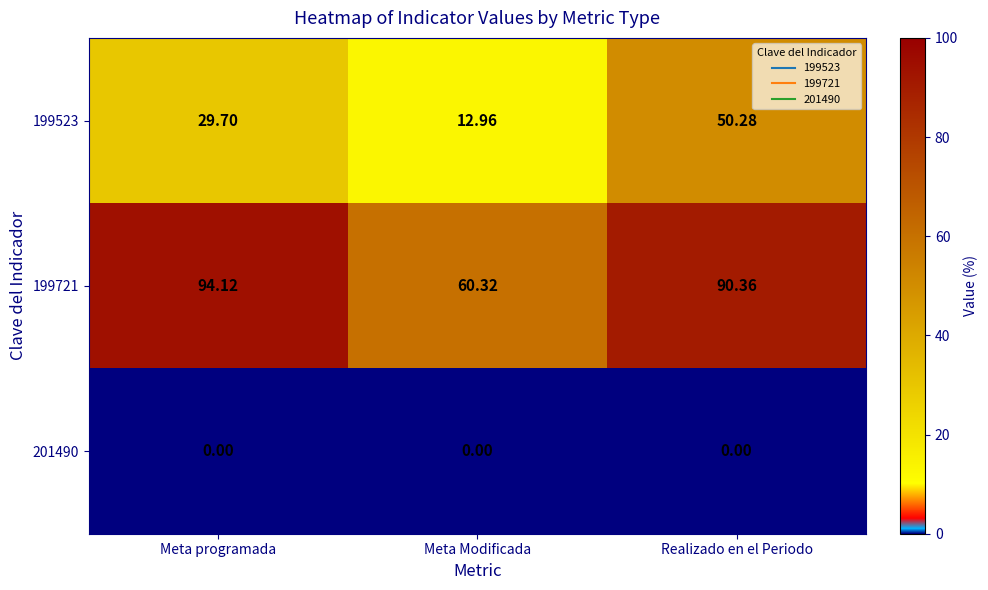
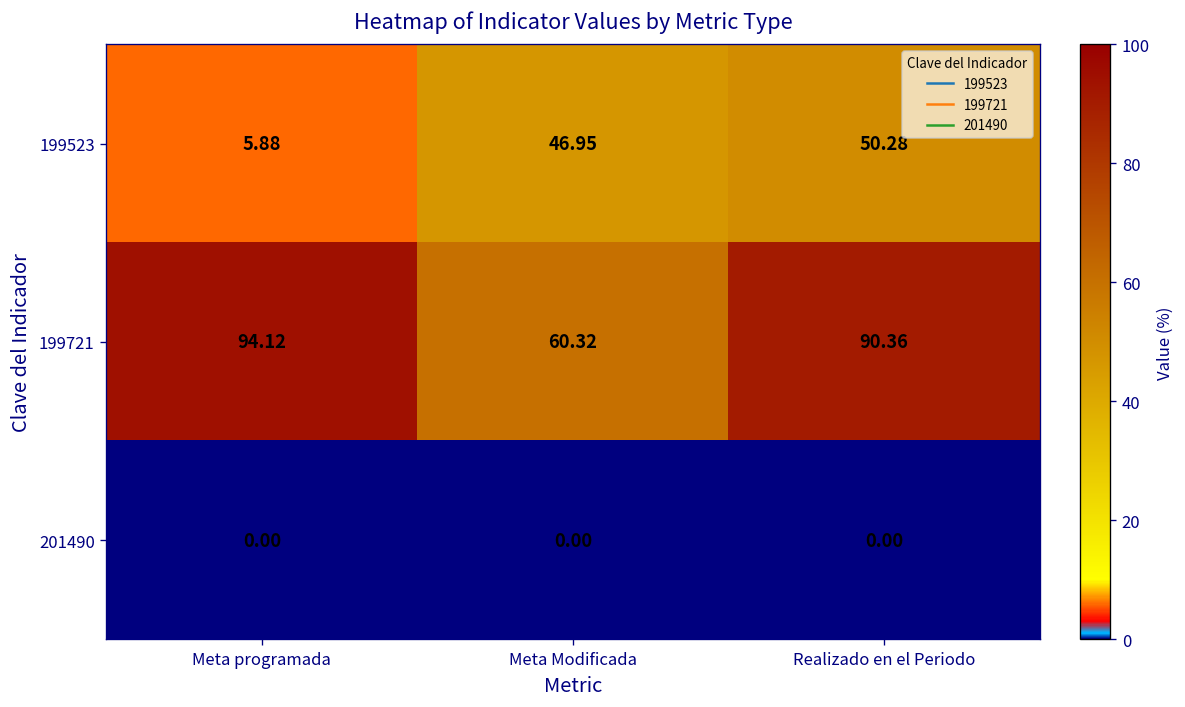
  {
    "199523": {
-     "Meta programada": 29.70,
-     "Meta Modificada": 12.96,
+     "Meta programada": 5.88,
+     "Meta Modificada": 46.95,
      "Realizado en el Periodo": 50.28
    },
    "199721": {
      "Meta programada": 94.12,
      "Meta Modificada": 60.32,
      "Realizado en el Periodo": 90.36
    },
    "201490": {
      "Meta programada": 0.00,
      "Meta Modificada": 0.00,
      "Realizado en el Periodo": 0.00
    }
  }
